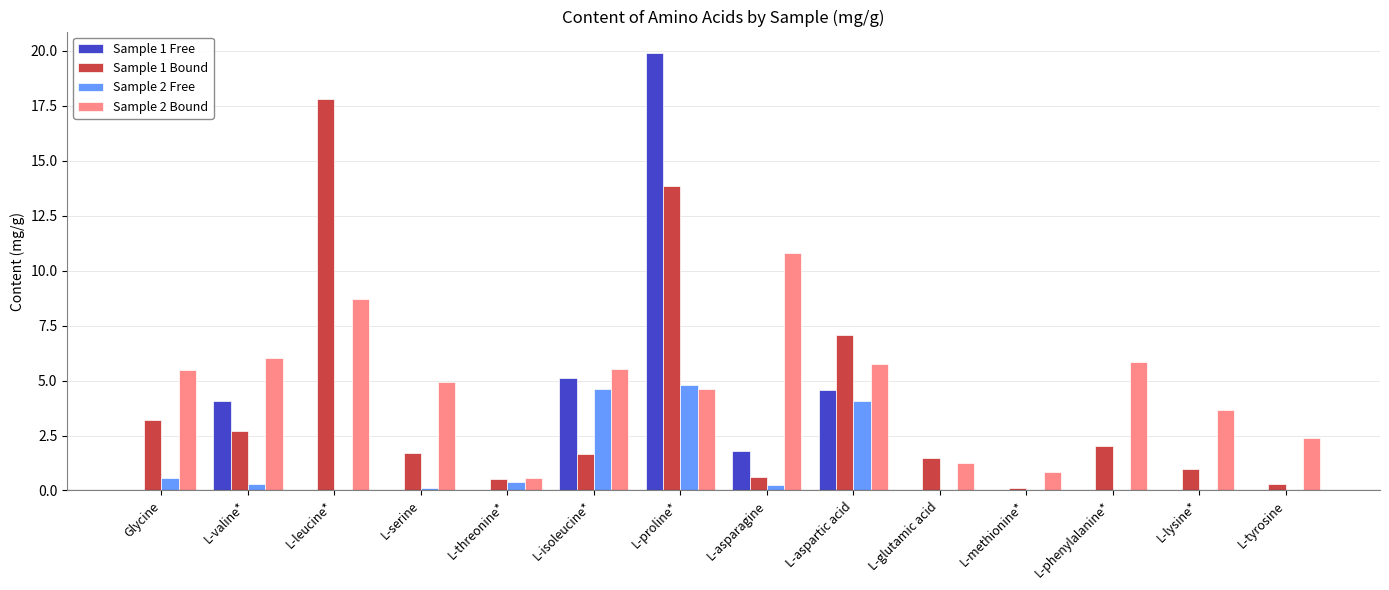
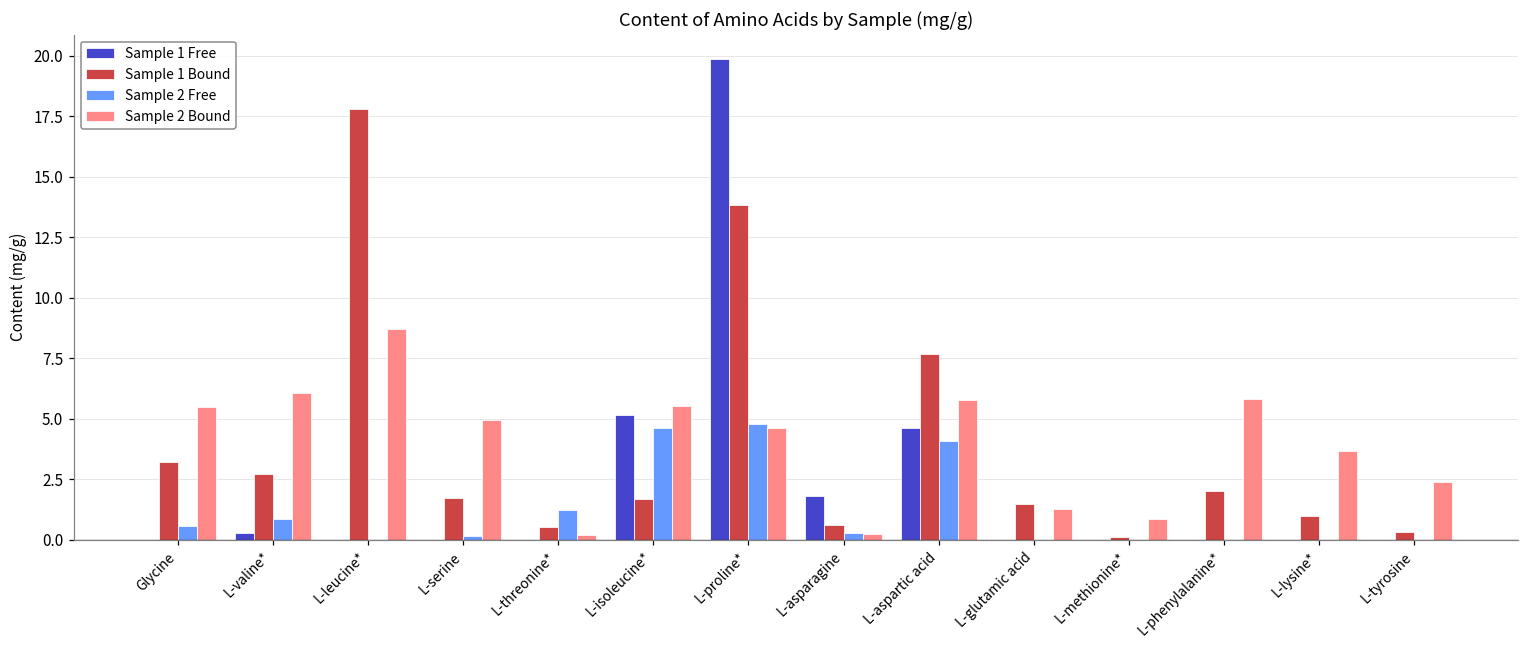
  {
    "Sample 1 Free": {
      "Glycine": 0.0,
-     "L-valine*": 4.1,
+     "L-valine*": 0.3,
      "L-leucine*": 0.0,
      "L-serine": 0.0,
      "L-threonine*": 0.0,
      "L-isoleucine*": 5.1,
      "L-proline*": 19.9,
      "L-asparagine": 1.8,
      "L-aspartic acid": 4.6,
      "L-glutamic acid": 0.0,
      "L-methionine*": 0.0,
      "L-phenylalanine*": 0.0,
      "L-lysine*": 0.0,
      "L-tyrosine": 0.0
    },
    "Sample 1 Bound": {
      "Glycine": 3.2,
      "L-valine*": 2.7,
      "L-leucine*": 17.8,
      "L-serine": 1.7,
      "L-threonine*": 0.5,
      "L-isoleucine*": 1.7,
      "L-proline*": 13.9,
      "L-asparagine": 0.6,
-     "L-aspartic acid": 7.1,
+     "L-aspartic acid": 7.7,
      "L-glutamic acid": 1.5,
      "L-phenylalanine*": 2.0,
      "L-lysine*": 1.0,
      "L-tyrosine": 0.3
    },
    "Sample 2 Free": {
      "Glycine": 0.6,
-     "L-valine*": 0.3,
+     "L-valine*": 0.8,
      "L-leucine*": 0.0,
      "L-serine": 0.1,
-     "L-threonine*": 0.4,
+     "L-threonine*": 1.2,
      "L-isoleucine*": 4.6,
      "L-proline*": 4.8,
      "L-asparagine": 0.3,
      "L-aspartic acid": 4.1,
      "L-glutamic acid": 0.0,
      "L-methionine*": 0.0,
      "L-phenylalanine*": 0.0,
      "L-lysine*": 0.0,
      "L-tyrosine": 0.0
    },
    "Sample 2 Bound": {
      "Glycine": 5.5,
      "L-valine*": 6.0,
      "L-leucine*": 8.7,
      "L-serine": 4.9,
-     "L-threonine*": 0.6,
+     "L-threonine*": 0.2,
      "L-isoleucine*": 5.5,
      "L-proline*": 4.6,
-     "L-asparagine": 10.8,
+     "L-asparagine": 0.2,
      "L-aspartic acid": 5.8,
      "L-glutamic acid": 1.3,
      "L-methionine*": 0.8,
      "L-phenylalanine*": 5.8,
      "L-lysine*": 3.7,
      "L-tyrosine": 2.4
    }
  }
